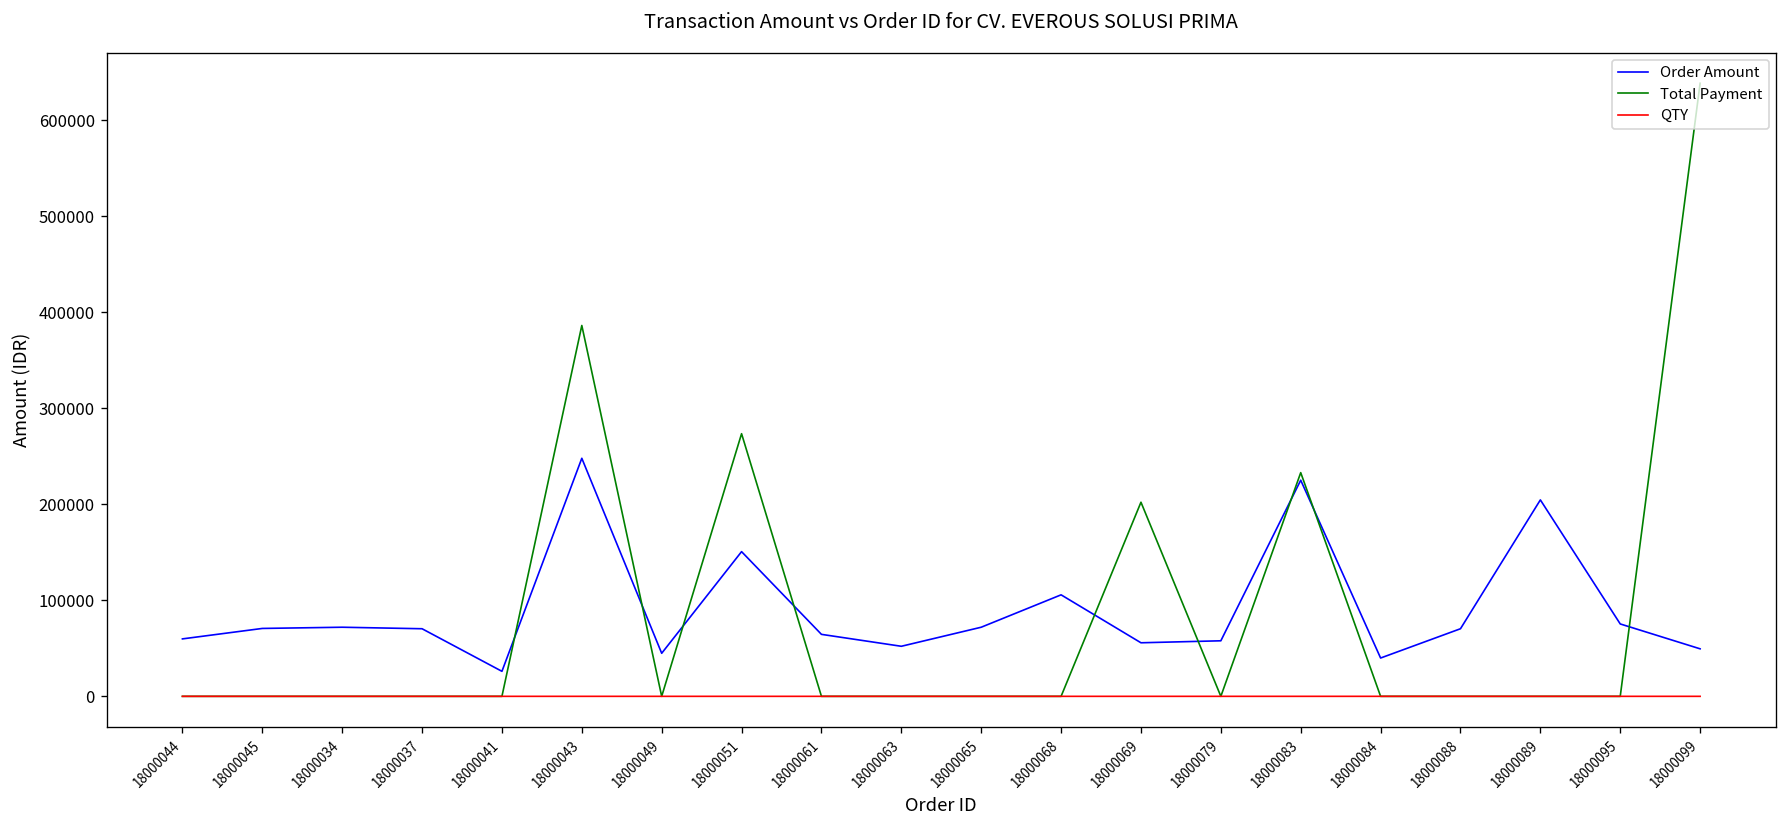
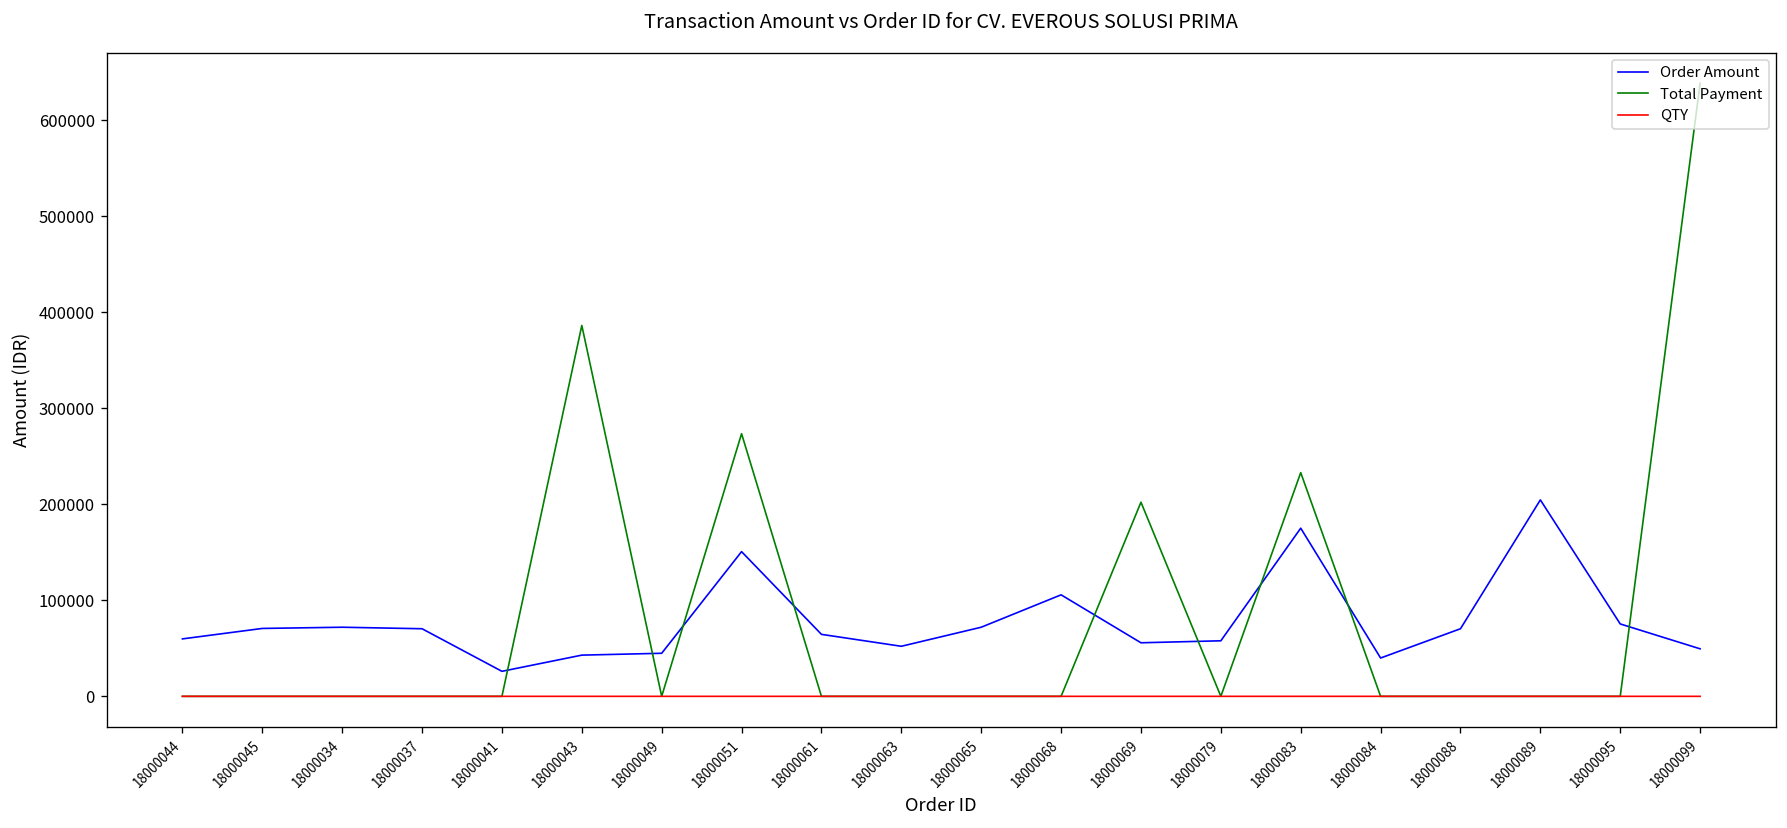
  {
    "Order Amount": {
      "18000044": 60000,
      "18000045": 70000,
      "18000034": 70000,
      "18000037": 70000,
      "18000041": 30000,
-     "18000043": 250000,
+     "18000043": 40000,
      "18000049": 40000,
      "18000051": 150000,
      "18000061": 60000,
      "18000063": 50000,
      "18000065": 70000,
      "18000068": 110000,
      "18000069": 60000,
      "18000079": 60000,
-     "18000083": 230000,
+     "18000083": 180000,
      "18000084": 40000,
      "18000088": 70000,
      "18000089": 200000,
      "18000095": 80000,
      "18000099": 50000
    },
    "Total Payment": {
      "18000043": 390000,
      "18000051": 270000,
      "18000069": 200000,
      "18000083": 230000
    },
    "QTY": {
      "18000043": 0,
      "18000051": 0,
      "18000069": 0,
      "18000083": 0,
      "18000099": 0
    }
  }
